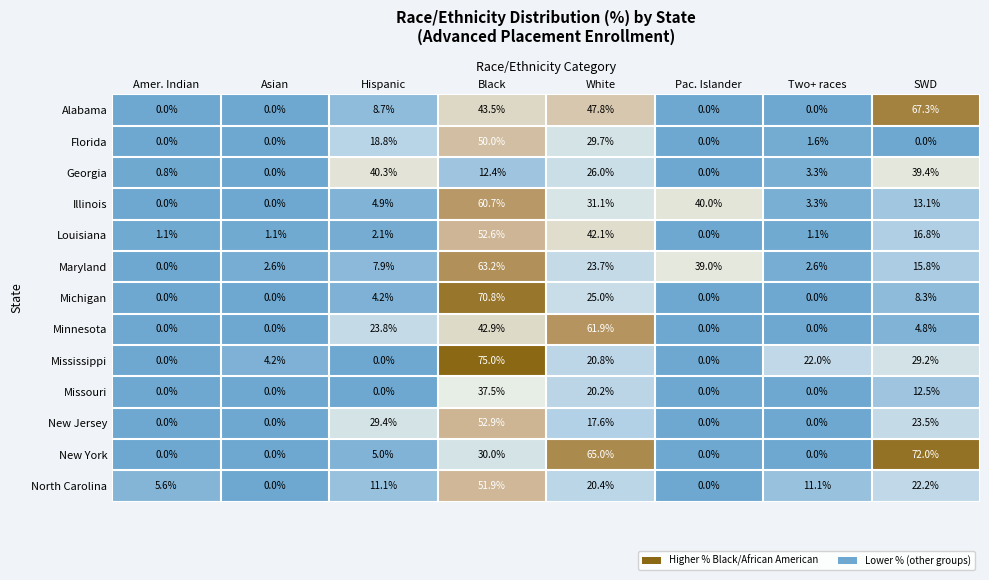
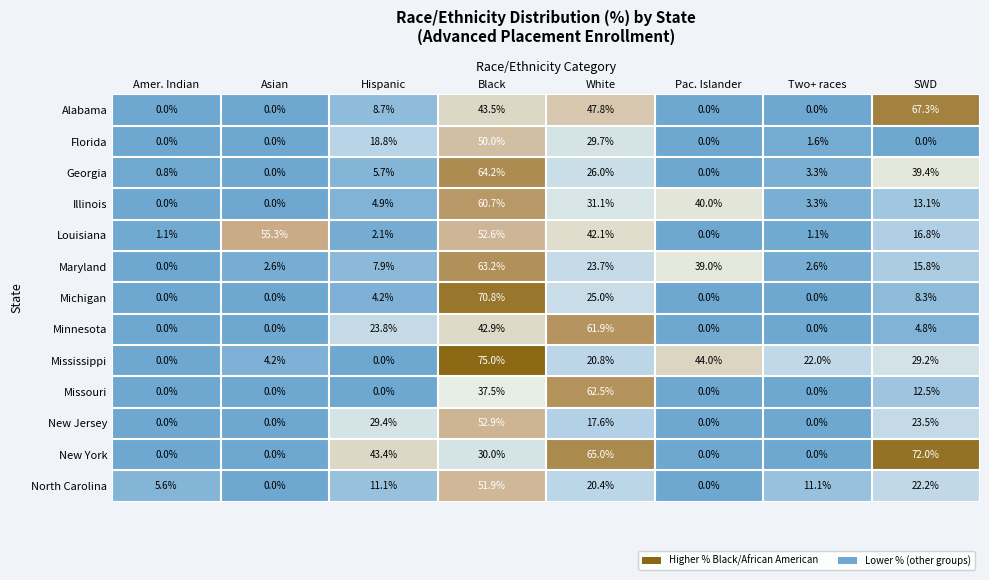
  {
    "Alabama": {
      "Amer. Indian": "0.0%",
      "Asian": "0.0%",
      "Hispanic": "8.7%",
      "Black": "43.5%",
      "White": "47.8%",
      "Pac. Islander": "0.0%",
      "Two+ races": "0.0%",
      "SWD": "67.3%"
    },
    "Florida": {
      "Amer. Indian": "0.0%",
      "Asian": "0.0%",
      "Hispanic": "18.8%",
      "Black": "50.0%",
      "White": "29.7%",
      "Pac. Islander": "0.0%",
      "Two+ races": "1.6%",
      "SWD": "0.0%"
    },
    "Georgia": {
      "Amer. Indian": "0.8%",
      "Asian": "0.0%",
-     "Hispanic": "40.3%",
-     "Black": "12.4%",
+     "Hispanic": "5.7%",
+     "Black": "64.2%",
      "White": "26.0%",
      "Pac. Islander": "0.0%",
      "Two+ races": "3.3%",
      "SWD": "39.4%"
    },
    "Illinois": {
      "Amer. Indian": "0.0%",
      "Asian": "0.0%",
      "Hispanic": "4.9%",
      "Black": "60.7%",
      "White": "31.1%",
      "Pac. Islander": "40.0%",
      "Two+ races": "3.3%",
      "SWD": "13.1%"
    },
    "Louisiana": {
      "Amer. Indian": "1.1%",
-     "Asian": "1.1%",
+     "Asian": "55.3%",
      "Hispanic": "2.1%",
      "Black": "52.6%",
      "White": "42.1%",
      "Pac. Islander": "0.0%",
      "Two+ races": "1.1%",
      "SWD": "16.8%"
    },
    "Maryland": {
      "Amer. Indian": "0.0%",
      "Asian": "2.6%",
      "Hispanic": "7.9%",
      "Black": "63.2%",
      "White": "23.7%",
      "Pac. Islander": "39.0%",
      "Two+ races": "2.6%",
      "SWD": "15.8%"
    },
    "Michigan": {
      "Amer. Indian": "0.0%",
      "Asian": "0.0%",
      "Hispanic": "4.2%",
      "Black": "70.8%",
      "White": "25.0%",
      "Pac. Islander": "0.0%",
      "Two+ races": "0.0%",
      "SWD": "8.3%"
    },
    "Minnesota": {
      "Amer. Indian": "0.0%",
      "Asian": "0.0%",
      "Hispanic": "23.8%",
      "Black": "42.9%",
      "White": "61.9%",
      "Pac. Islander": "0.0%",
      "Two+ races": "0.0%",
      "SWD": "4.8%"
    },
    "Mississippi": {
      "Amer. Indian": "0.0%",
      "Asian": "4.2%",
      "Hispanic": "0.0%",
      "Black": "75.0%",
      "White": "20.8%",
-     "Pac. Islander": "0.0%",
+     "Pac. Islander": "44.0%",
      "Two+ races": "22.0%",
      "SWD": "29.2%"
    },
    "Missouri": {
      "Amer. Indian": "0.0%",
      "Asian": "0.0%",
      "Hispanic": "0.0%",
      "Black": "37.5%",
-     "White": "20.2%",
+     "White": "62.5%",
      "Pac. Islander": "0.0%",
      "Two+ races": "0.0%",
      "SWD": "12.5%"
    },
    "New Jersey": {
      "Amer. Indian": "0.0%",
      "Asian": "0.0%",
      "Hispanic": "29.4%",
      "Black": "52.9%",
      "White": "17.6%",
      "Pac. Islander": "0.0%",
      "Two+ races": "0.0%",
      "SWD": "23.5%"
    },
    "New York": {
      "Amer. Indian": "0.0%",
      "Asian": "0.0%",
-     "Hispanic": "5.0%",
+     "Hispanic": "43.4%",
      "Black": "30.0%",
      "White": "65.0%",
      "Pac. Islander": "0.0%",
      "Two+ races": "0.0%",
      "SWD": "72.0%"
    },
    "North Carolina": {
      "Amer. Indian": "5.6%",
      "Asian": "0.0%",
      "Hispanic": "11.1%",
      "Black": "51.9%",
      "White": "20.4%",
      "Pac. Islander": "0.0%",
      "Two+ races": "11.1%",
      "SWD": "22.2%"
    }
  }
